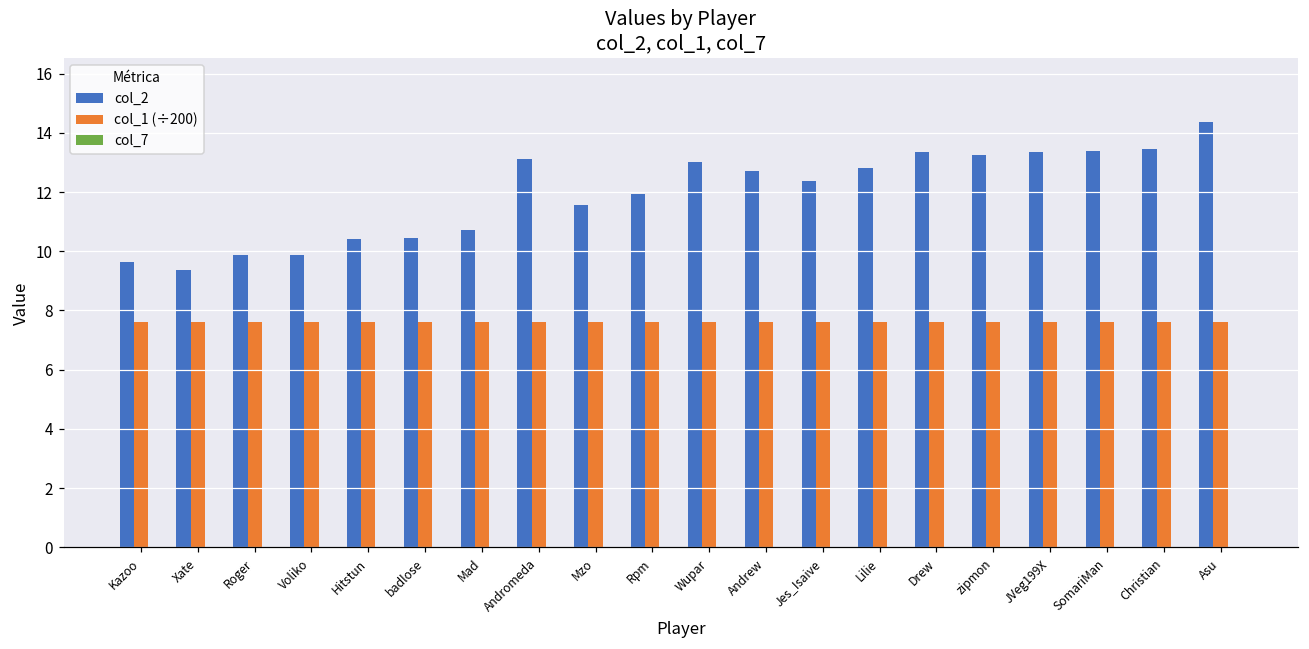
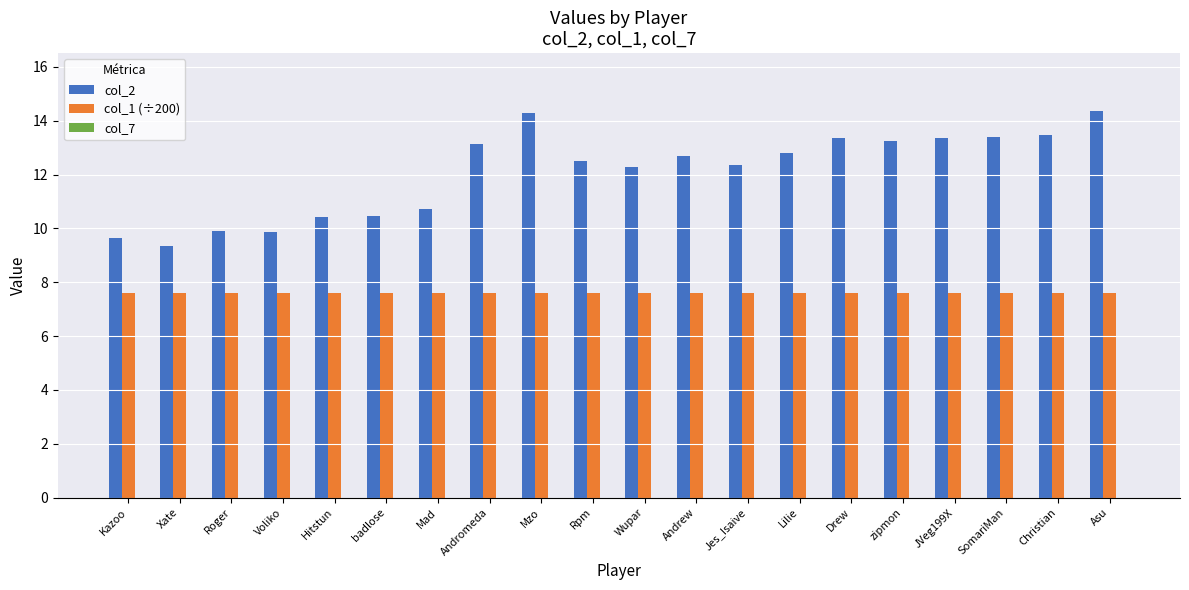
  {
    "col_2": {
      "Kazoo": 9.6,
      "Xate": 9.4,
      "Roger": 9.9,
      "Voliko": 9.9,
      "Hitstun": 10.4,
      "badlose": 10.5,
      "Mad": 10.7,
      "Andromeda": 13.1,
-     "Mzo": 11.6,
-     "Rpm": 11.9,
-     "Wupar": 13.0,
+     "Mzo": 14.3,
+     "Rpm": 12.5,
+     "Wupar": 12.3,
      "Andrew": 12.7,
      "Jes_Isaive": 12.4,
      "Lilie": 12.8,
      "Drew": 13.4,
      "zipmon": 13.3,
      "JVeg199X": 13.4,
      "SomariMan": 13.4,
      "Christian": 13.5,
      "Asu": 14.4
    },
    "col_1 (÷200)": {
      "Kazoo": 7.6,
      "Xate": 7.6,
      "Roger": 7.6,
      "Voliko": 7.6,
      "Hitstun": 7.6,
      "badlose": 7.6,
      "Mad": 7.6,
      "Andromeda": 7.6,
      "Mzo": 7.6,
      "Rpm": 7.6,
      "Wupar": 7.6,
      "Andrew": 7.6,
      "Jes_Isaive": 7.6,
      "Lilie": 7.6,
      "Drew": 7.6,
      "zipmon": 7.6,
      "JVeg199X": 7.6,
      "SomariMan": 7.6,
      "Christian": 7.6,
      "Asu": 7.6
    },
    "col_7": {
      "Kazoo": 0.0,
      "Xate": 0.0,
      "Roger": 0.0,
      "Voliko": 0.0,
      "Hitstun": 0.0,
      "badlose": 0.0,
      "Mad": 0.0,
      "Andromeda": 0.0,
      "Mzo": 0.0,
      "Rpm": 0.0,
      "Wupar": 0.0,
      "Andrew": 0.0,
      "Jes_Isaive": 0.0,
      "Lilie": 0.0,
      "Drew": 0.0,
      "zipmon": 0.0,
      "JVeg199X": 0.0,
      "SomariMan": 0.0,
      "Christian": 0.0,
      "Asu": 0.0
    }
  }
